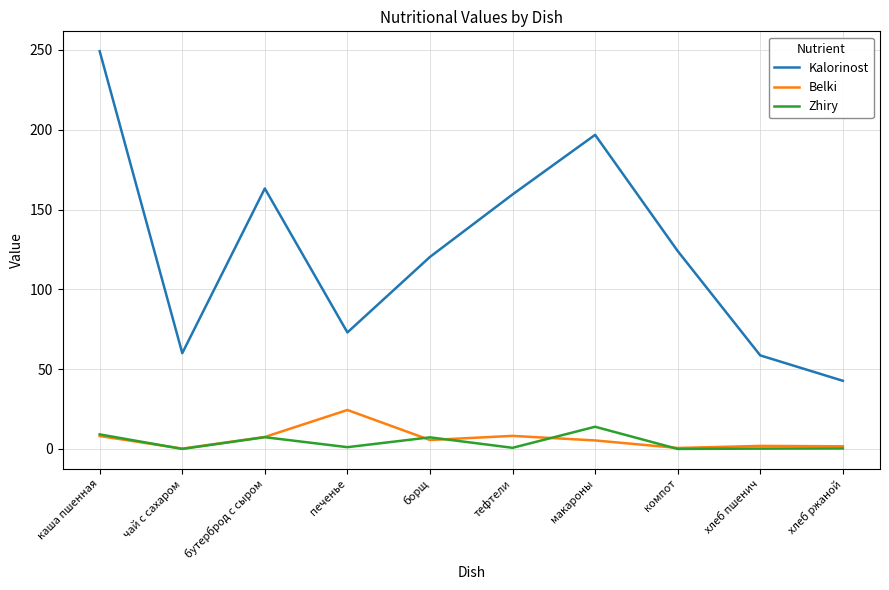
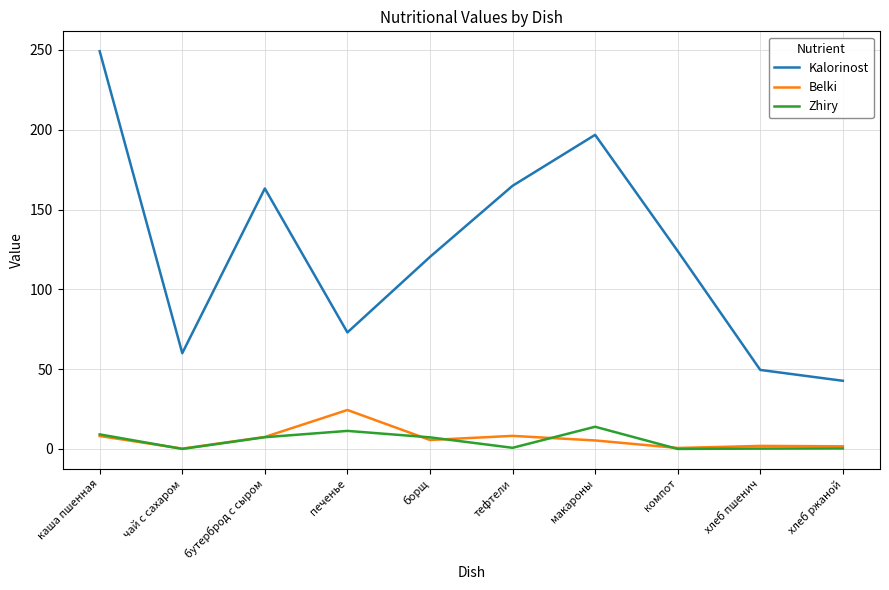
  {
    "Kalorinost": {
      "каша пшенная": 249,
      "чай с сахаром": 60,
      "бутерброд с сыром": 163,
      "печенье": 73,
      "борщ": 120,
-     "тефтели": 159,
+     "тефтели": 165,
      "макароны": 197,
      "компот": 124,
-     "хлеб пшенич": 59,
+     "хлеб пшенич": 50,
      "хлеб ржаной": 43
    },
    "Belki": {
      "печенье": 24,
      "борщ": 6,
      "тефтели": 8,
      "макароны": 5,
      "хлеб пшенич": 2
    },
    "Zhiry": {
-     "печенье": 1,
+     "печенье": 11,
      "борщ": 7,
      "тефтели": 1,
      "макароны": 14,
      "хлеб пшенич": 0
    }
  }
